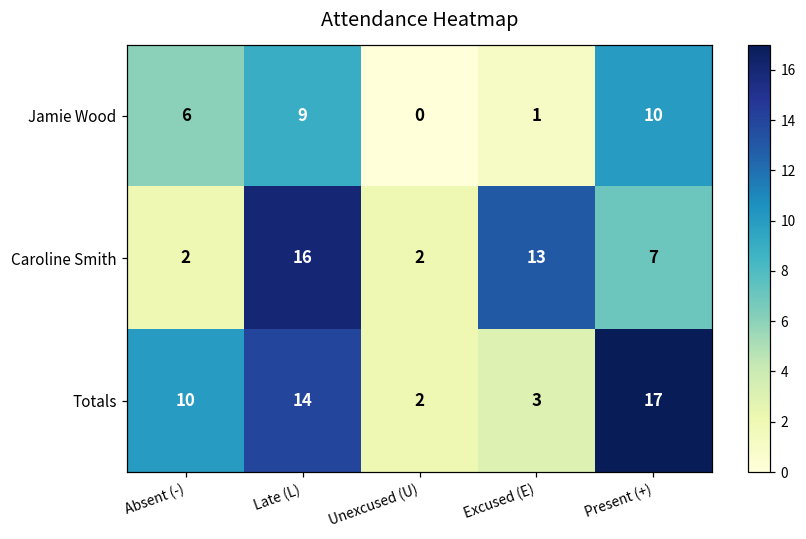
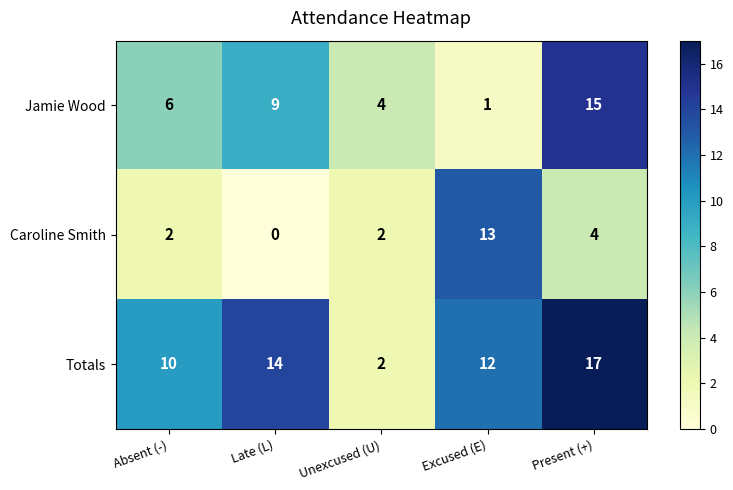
  {
    "Jamie Wood": {
      "Absent (-)": 6,
      "Late (L)": 9,
-     "Unexcused (U)": 0,
+     "Unexcused (U)": 4,
      "Excused (E)": 1,
-     "Present (+)": 10
+     "Present (+)": 15
    },
    "Caroline Smith": {
      "Absent (-)": 2,
-     "Late (L)": 16,
+     "Late (L)": 0,
      "Unexcused (U)": 2,
      "Excused (E)": 13,
-     "Present (+)": 7
+     "Present (+)": 4
    },
    "Totals": {
      "Absent (-)": 10,
      "Late (L)": 14,
      "Unexcused (U)": 2,
-     "Excused (E)": 3,
+     "Excused (E)": 12,
      "Present (+)": 17
    }
  }
